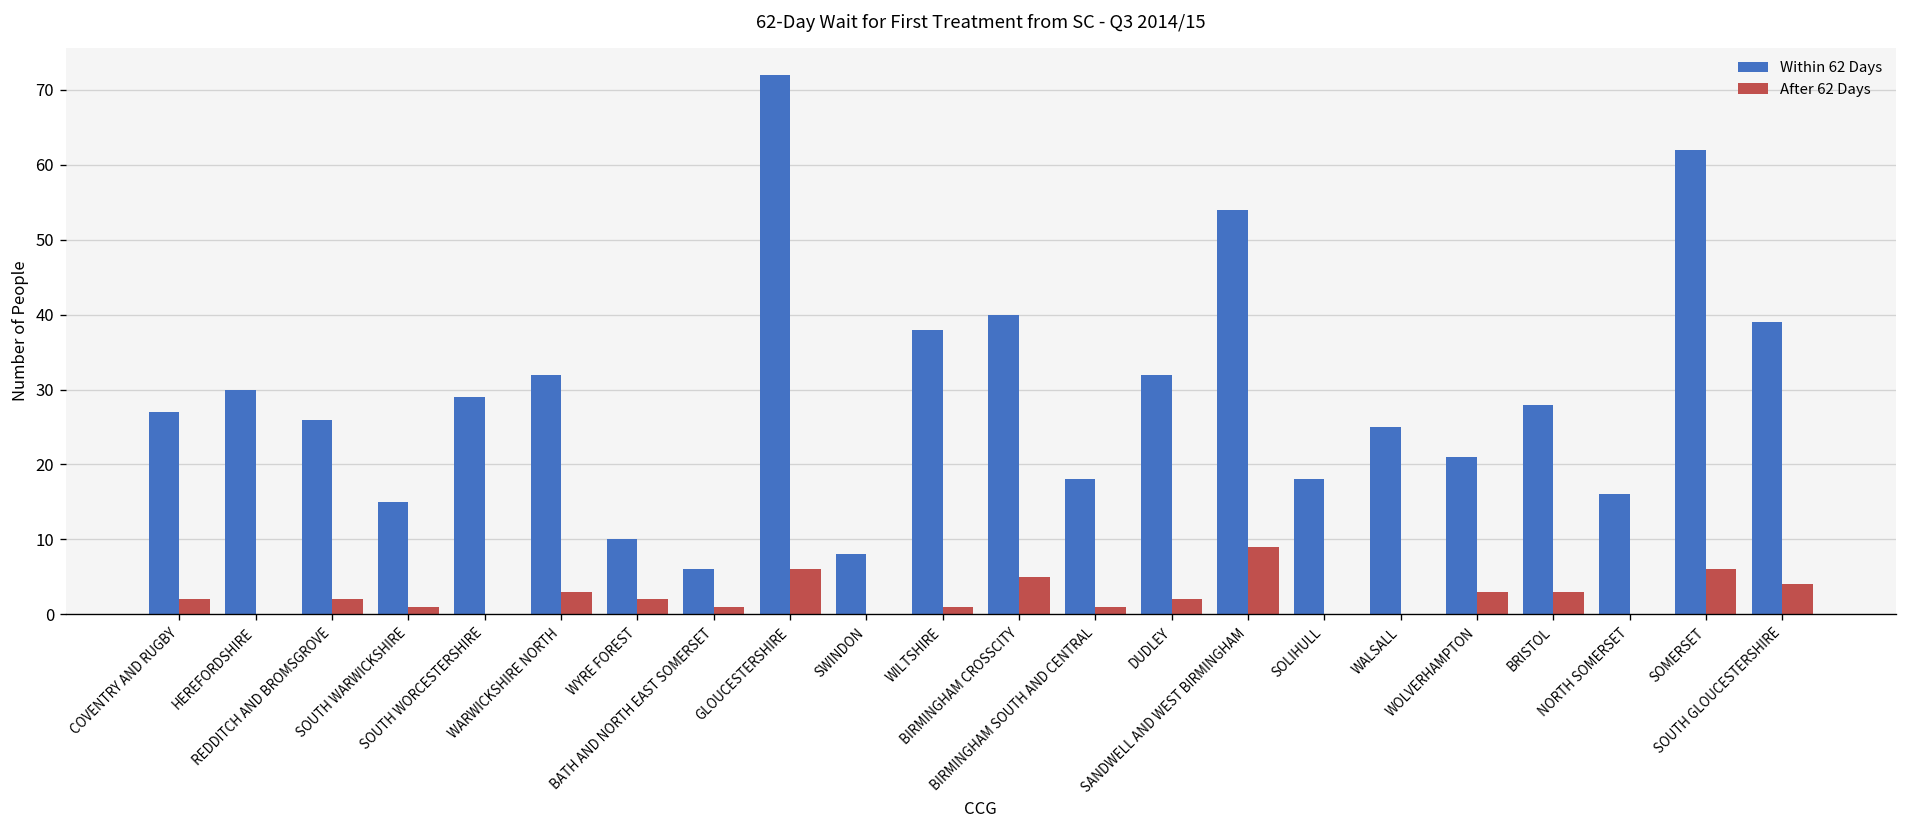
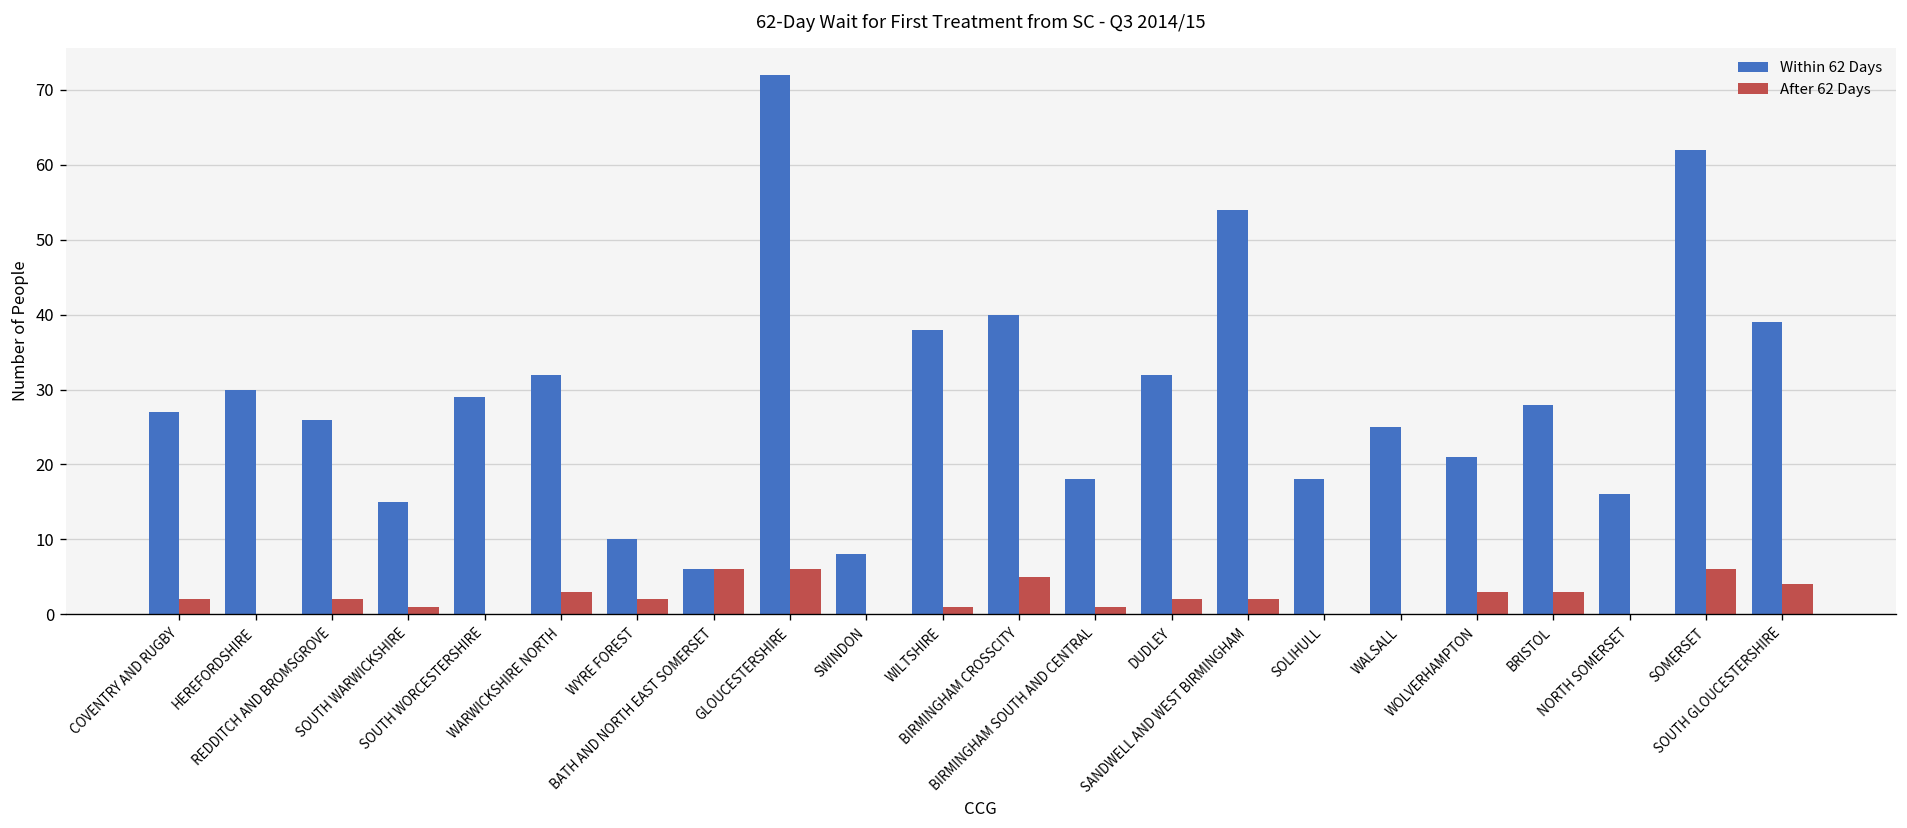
  {
    "Within 62 Days": {
      "COVENTRY AND RUGBY": 27,
      "HEREFORDSHIRE": 30,
      "REDDITCH AND BROMSGROVE": 26,
      "SOUTH WARWICKSHIRE": 15,
      "SOUTH WORCESTERSHIRE": 29,
      "WARWICKSHIRE NORTH": 32,
      "WYRE FOREST": 10,
      "BATH AND NORTH EAST SOMERSET": 6,
      "GLOUCESTERSHIRE": 72,
      "SWINDON": 8,
      "WILTSHIRE": 38,
      "BIRMINGHAM CROSSCITY": 40,
      "BIRMINGHAM SOUTH AND CENTRAL": 18,
      "DUDLEY": 32,
      "SANDWELL AND WEST BIRMINGHAM": 54,
      "SOLIHULL": 18,
      "WALSALL": 25,
      "WOLVERHAMPTON": 21,
      "BRISTOL": 28,
      "NORTH SOMERSET": 16,
      "SOMERSET": 62,
      "SOUTH GLOUCESTERSHIRE": 39
    },
    "After 62 Days": {
      "COVENTRY AND RUGBY": 2,
      "HEREFORDSHIRE": 0,
      "REDDITCH AND BROMSGROVE": 2,
      "SOUTH WARWICKSHIRE": 1,
      "SOUTH WORCESTERSHIRE": 0,
      "WARWICKSHIRE NORTH": 3,
      "WYRE FOREST": 2,
-     "BATH AND NORTH EAST SOMERSET": 1,
+     "BATH AND NORTH EAST SOMERSET": 6,
      "GLOUCESTERSHIRE": 6,
      "SWINDON": 0,
      "WILTSHIRE": 1,
      "BIRMINGHAM CROSSCITY": 5,
      "BIRMINGHAM SOUTH AND CENTRAL": 1,
      "DUDLEY": 2,
-     "SANDWELL AND WEST BIRMINGHAM": 9,
+     "SANDWELL AND WEST BIRMINGHAM": 2,
      "SOLIHULL": 0,
      "WALSALL": 0,
      "WOLVERHAMPTON": 3,
      "BRISTOL": 3,
      "NORTH SOMERSET": 0,
      "SOMERSET": 6,
      "SOUTH GLOUCESTERSHIRE": 4
    }
  }
